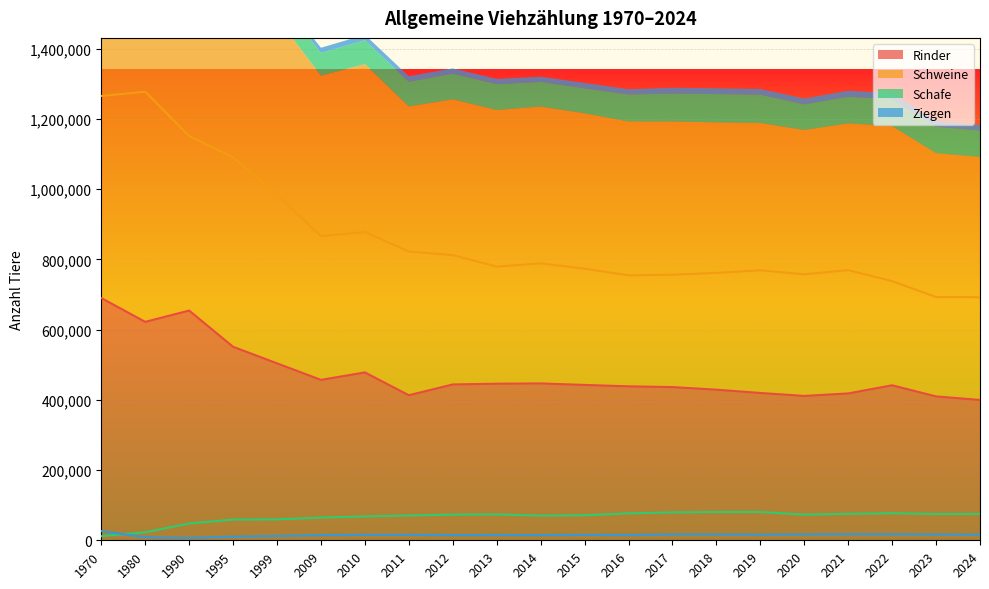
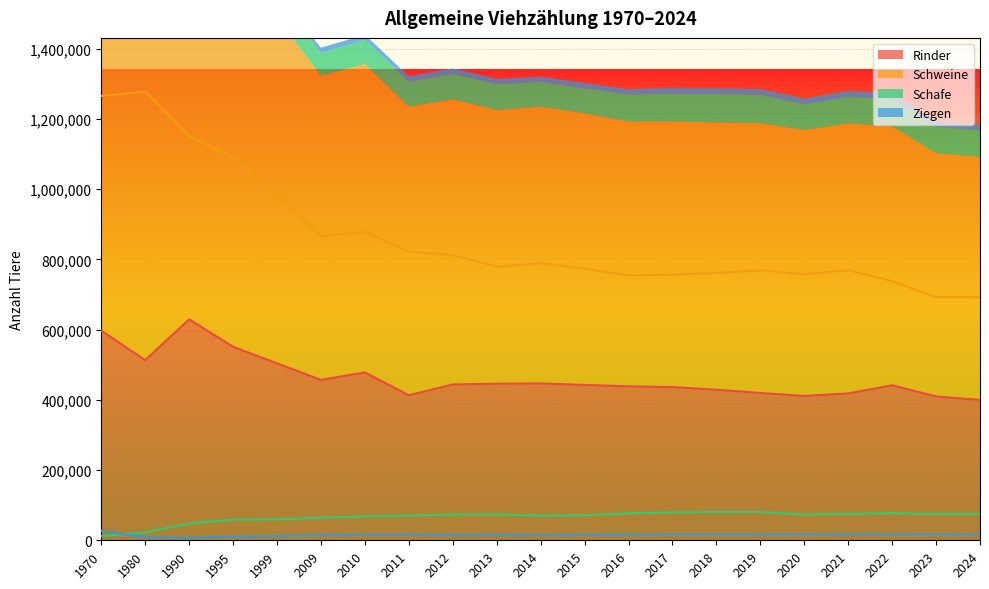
  {
    "Rinder": {
-     "1970": "690,000",
-     "1980": "620,000",
-     "1990": "650,000",
+     "1970": "600,000",
+     "1980": "510,000",
+     "1990": "630,000",
      "1995": "550,000",
      "1999": "500,000",
      "2009": "460,000",
      "2010": "480,000",
      "2011": "410,000",
      "2012": "440,000",
      "2013": "450,000",
      "2014": "450,000",
      "2015": "440,000",
      "2016": "440,000",
      "2017": "440,000",
      "2018": "430,000",
      "2019": "420,000",
      "2020": "410,000",
      "2021": "420,000",
      "2022": "440,000",
      "2023": "410,000",
      "2024": "400,000"
    }
  }
